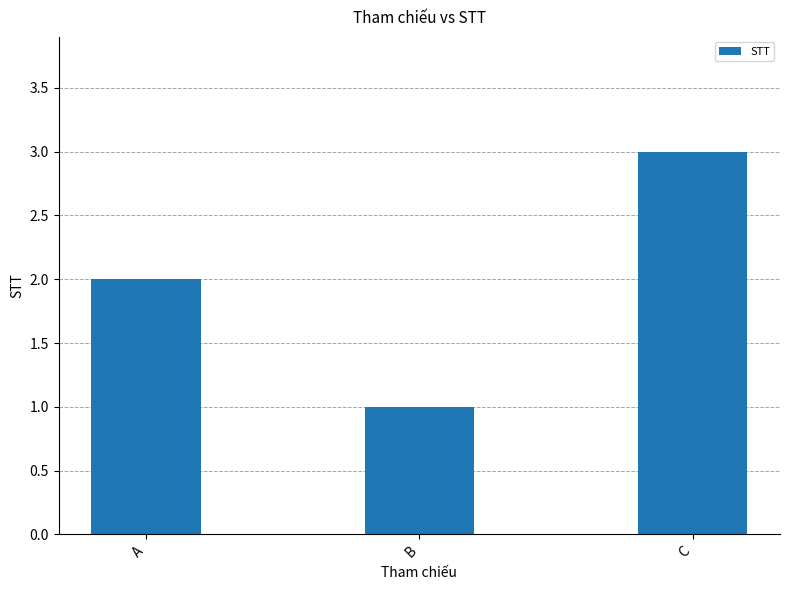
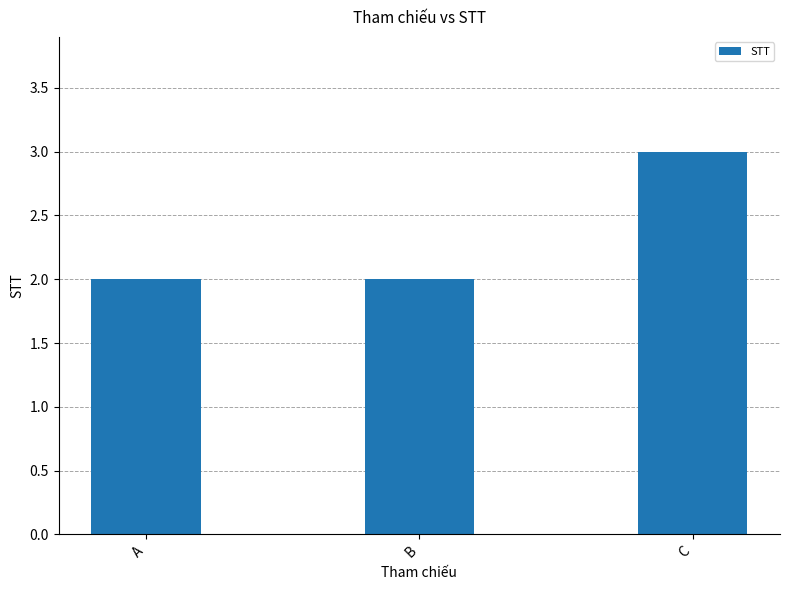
  {
    "A": 2,
-   "B": 1,
+   "B": 2,
    "C": 3
  }
